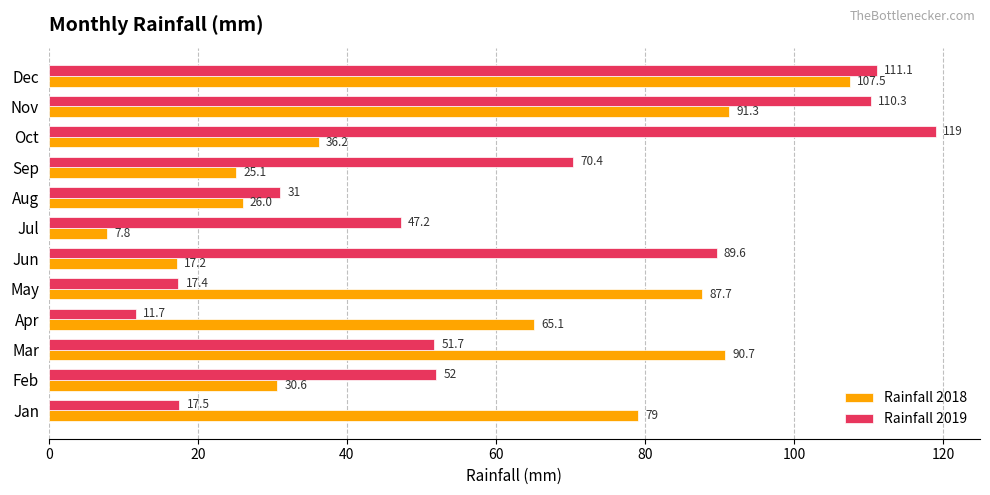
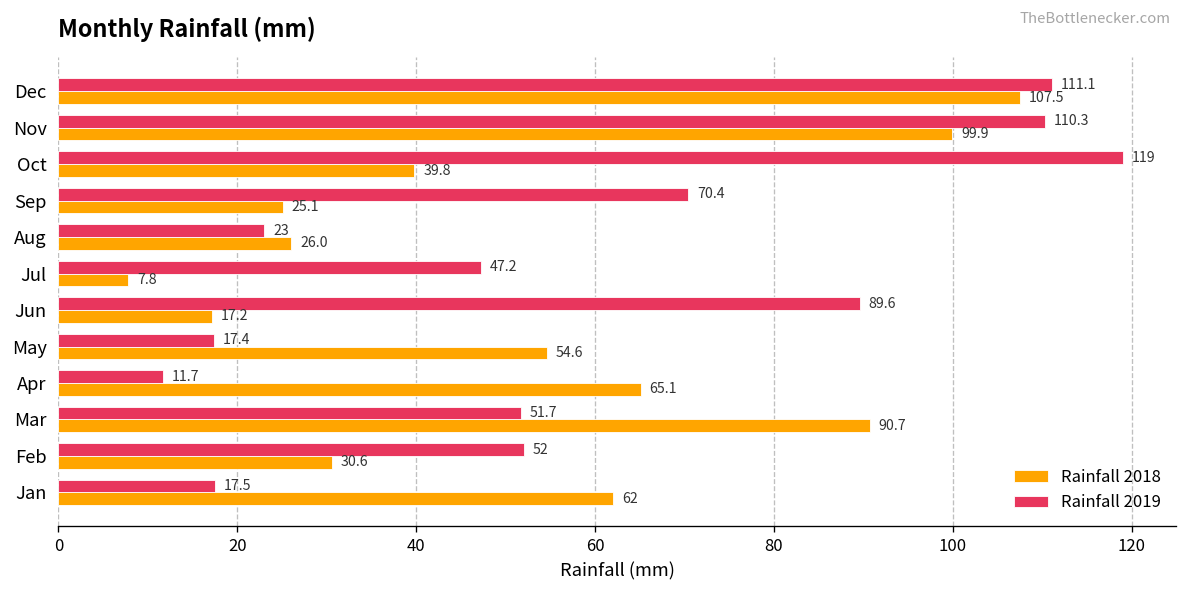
  {
    "Rainfall 2018": {
      "Dec": 107.5,
-     "Nov": 91.3,
-     "Oct": 36.2,
+     "Nov": 99.9,
+     "Oct": 39.8,
      "Sep": 25.1,
      "Aug": 26.0,
      "Jul": 7.8,
      "Jun": 17.2,
-     "May": 87.7,
+     "May": 54.6,
      "Apr": 65.1,
      "Mar": 90.7,
      "Feb": 30.6,
-     "Jan": 79
+     "Jan": 62
    },
    "Rainfall 2019": {
      "Dec": 111.1,
      "Nov": 110.3,
      "Oct": 119,
      "Sep": 70.4,
-     "Aug": 31,
+     "Aug": 23,
      "Jul": 47.2,
      "Jun": 89.6,
      "May": 17.4,
      "Apr": 11.7,
      "Mar": 51.7,
      "Feb": 52,
      "Jan": 17.5
    }
  }
